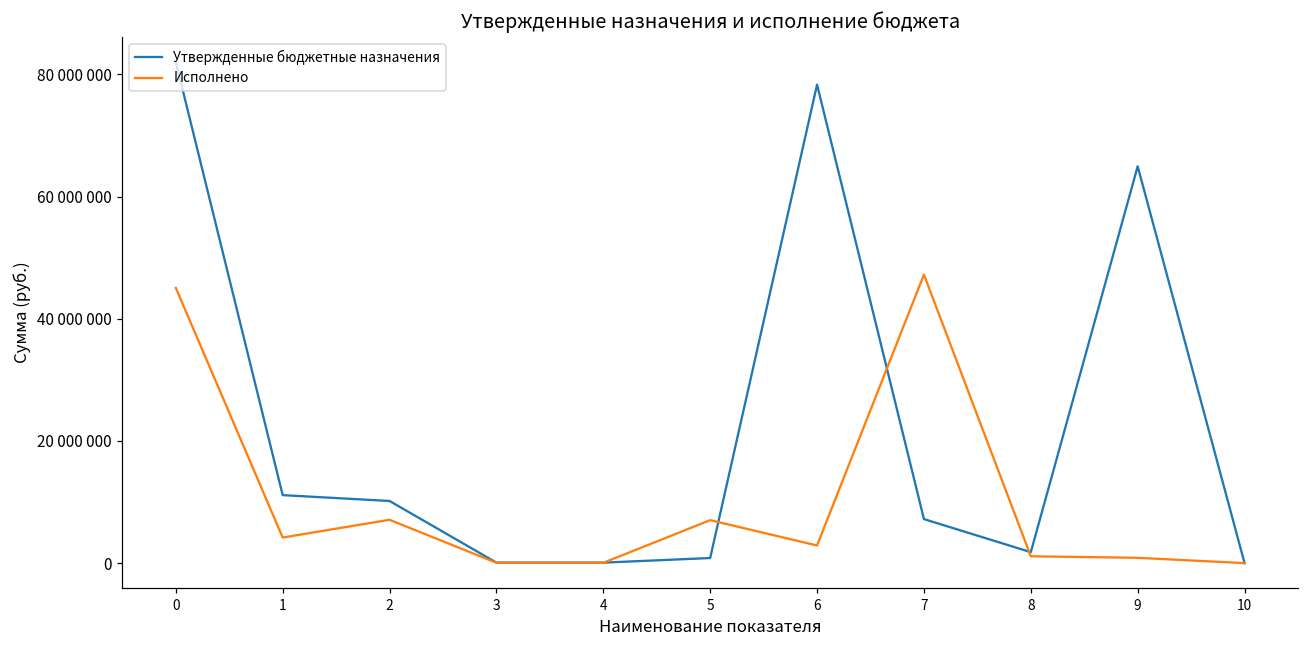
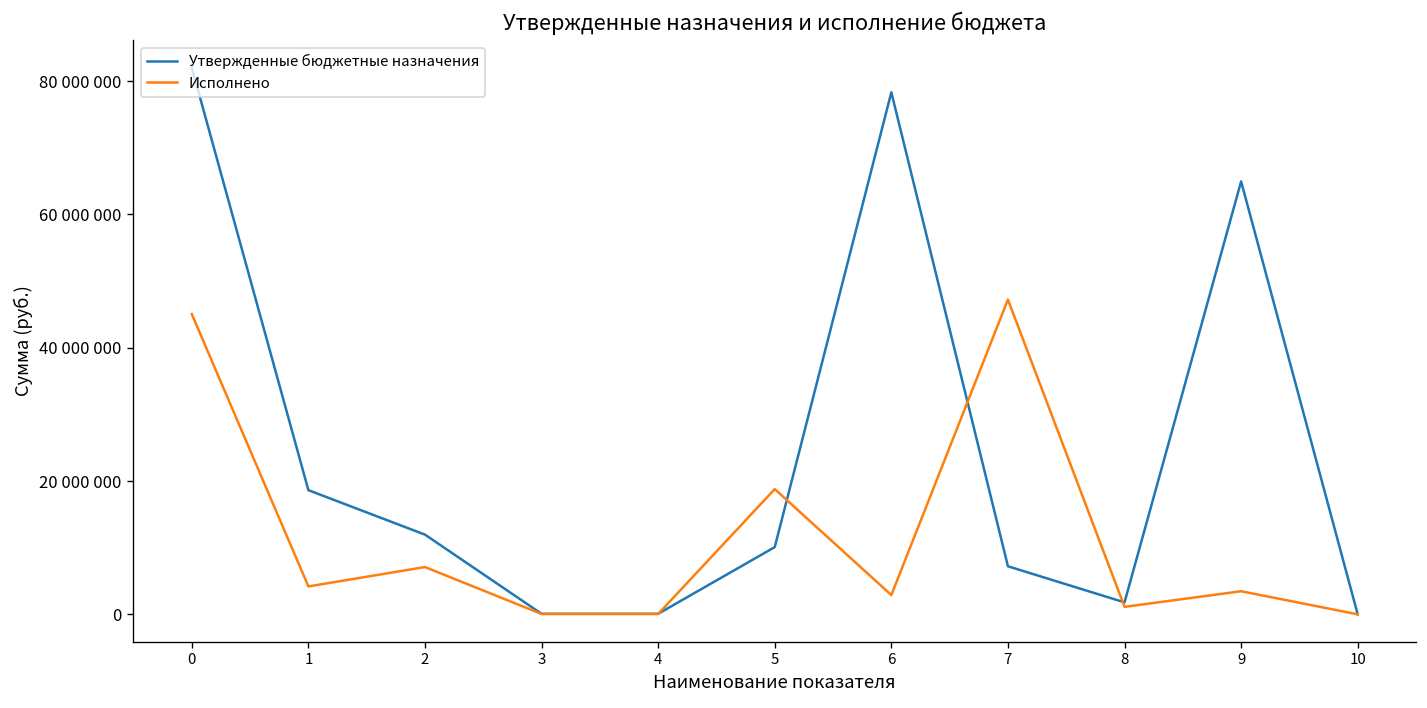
  {
    "Утвержденные бюджетные назначения": {
-     "1": 11000000,
-     "2": 10000000,
-     "5": 1000000,
+     "1": 19000000,
+     "2": 12000000,
+     "5": 10000000,
      "6": 78000000,
      "7": 7000000,
      "8": 2000000,
      "9": 65000000
    },
    "Исполнено": {
      "0": 45000000,
      "1": 4000000,
      "2": 7000000,
-     "5": 7000000,
+     "5": 19000000,
      "6": 3000000,
      "7": 47000000,
      "8": 1000000,
-     "9": 1000000
+     "9": 3000000
    }
  }
